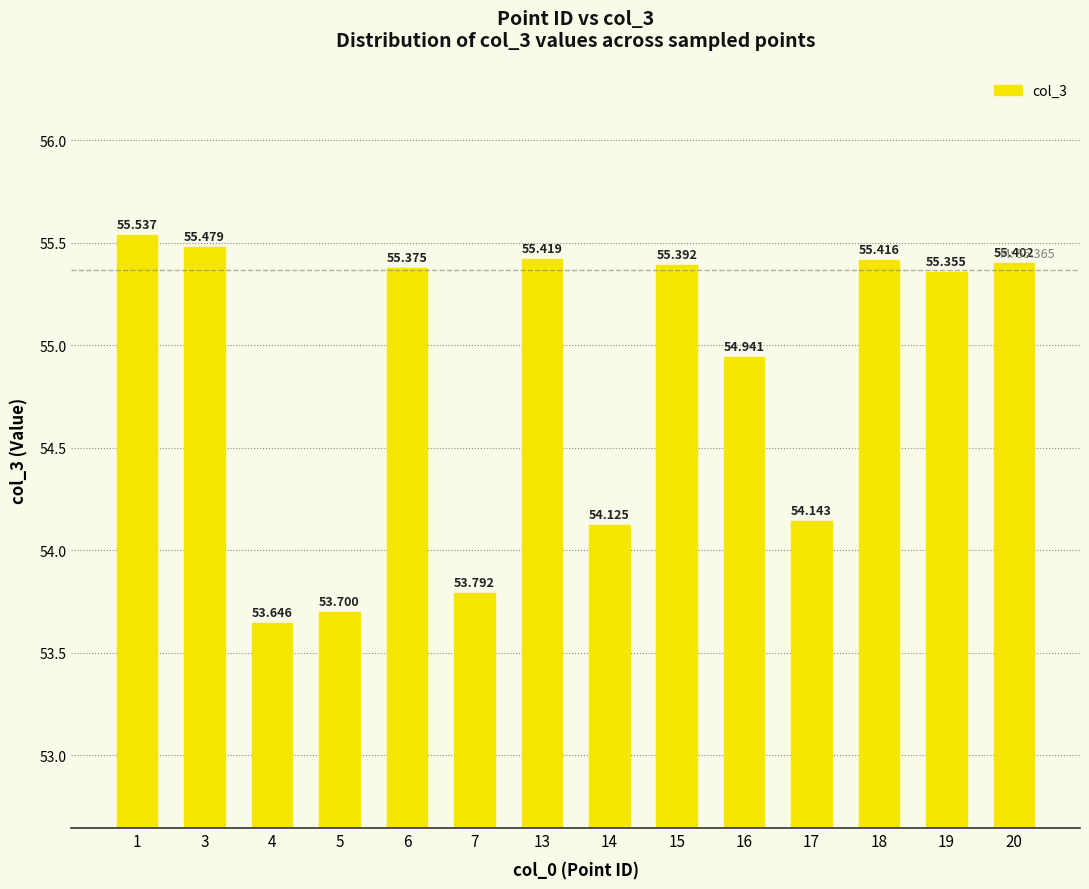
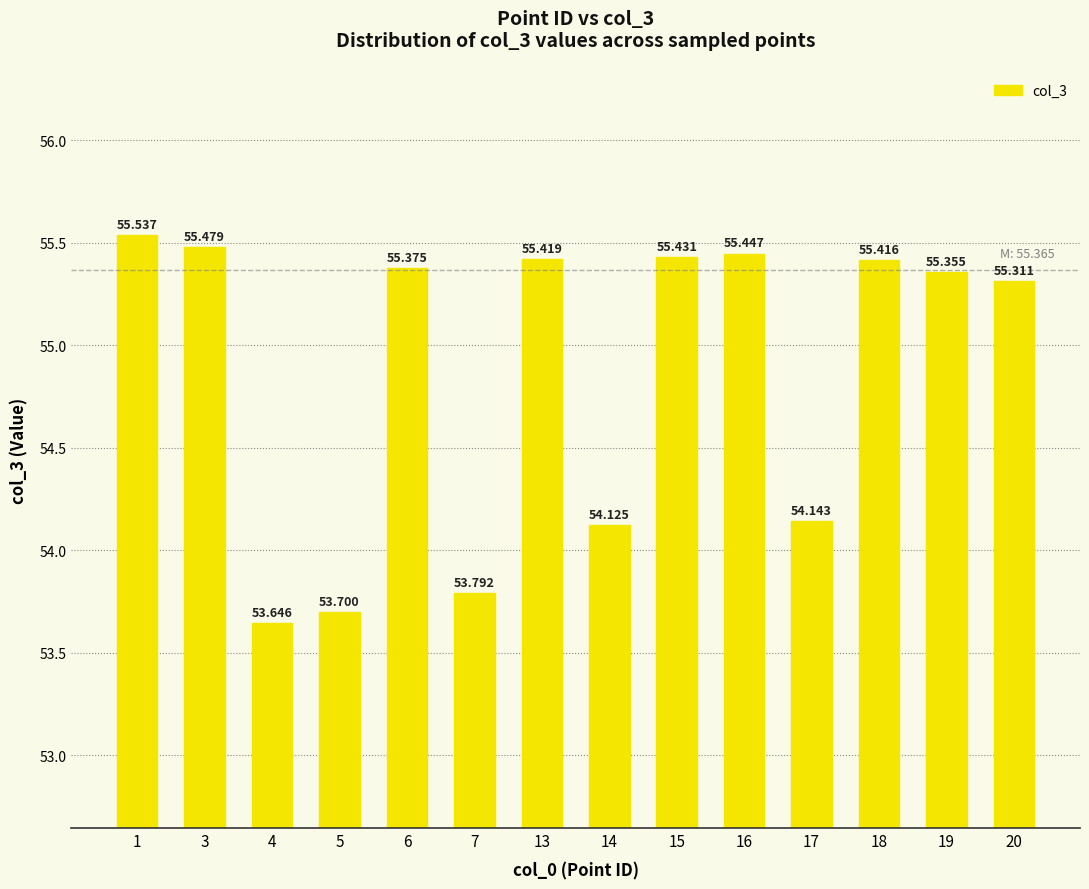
  {
    "1": 55.537,
    "3": 55.479,
    "4": 53.646,
    "5": 53.700,
    "6": 55.375,
    "7": 53.792,
    "13": 55.419,
    "14": 54.125,
-   "15": 55.392,
-   "16": 54.941,
+   "15": 55.431,
+   "16": 55.447,
    "17": 54.143,
    "18": 55.416,
    "19": 55.355,
-   "20": 55.402
+   "20": 55.311
  }
